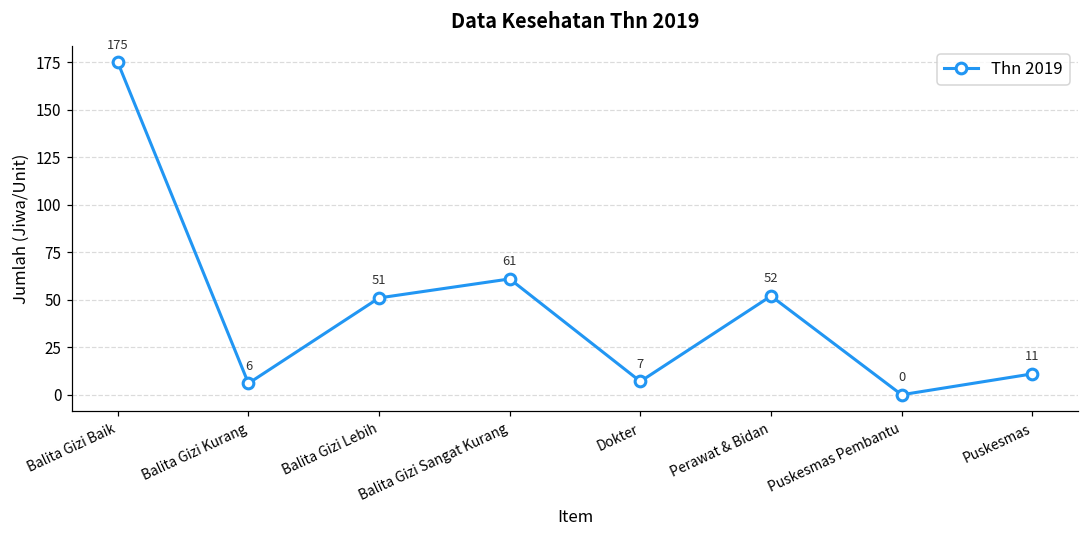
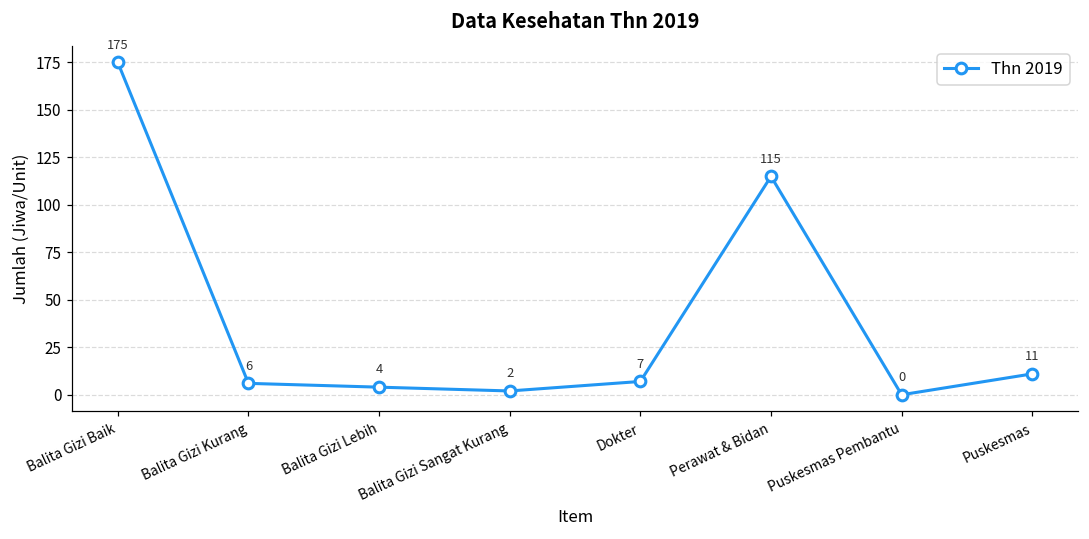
  {
    "Balita Gizi Baik": 175,
    "Balita Gizi Kurang": 6,
-   "Balita Gizi Lebih": 51,
-   "Balita Gizi Sangat Kurang": 61,
+   "Balita Gizi Lebih": 4,
+   "Balita Gizi Sangat Kurang": 2,
    "Dokter": 7,
-   "Perawat & Bidan": 52,
+   "Perawat & Bidan": 115,
    "Puskesmas Pembantu": 0,
    "Puskesmas": 11
  }
